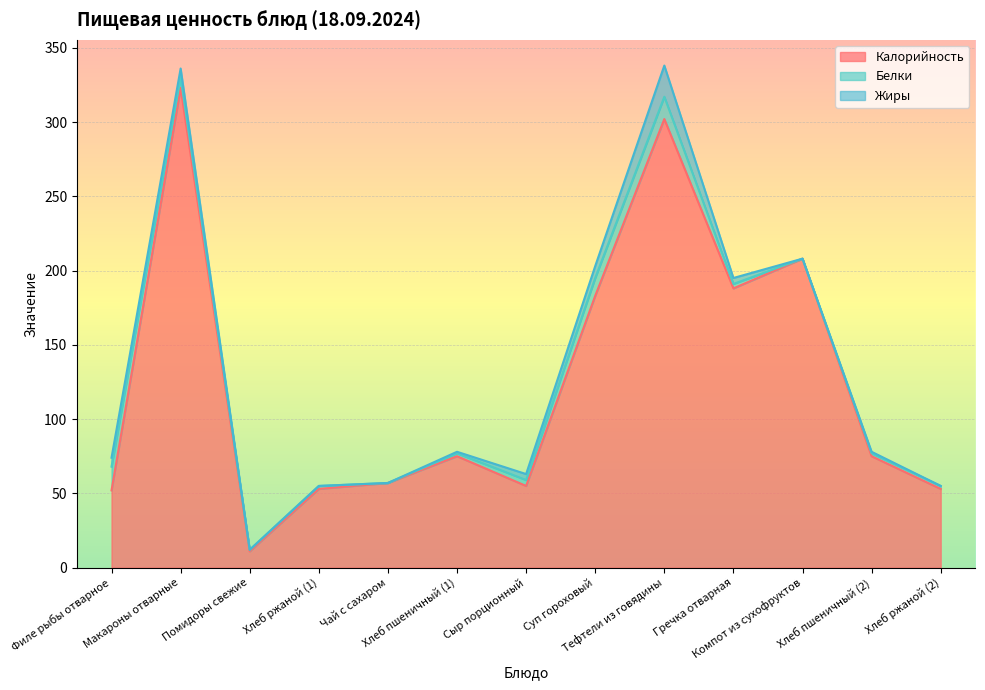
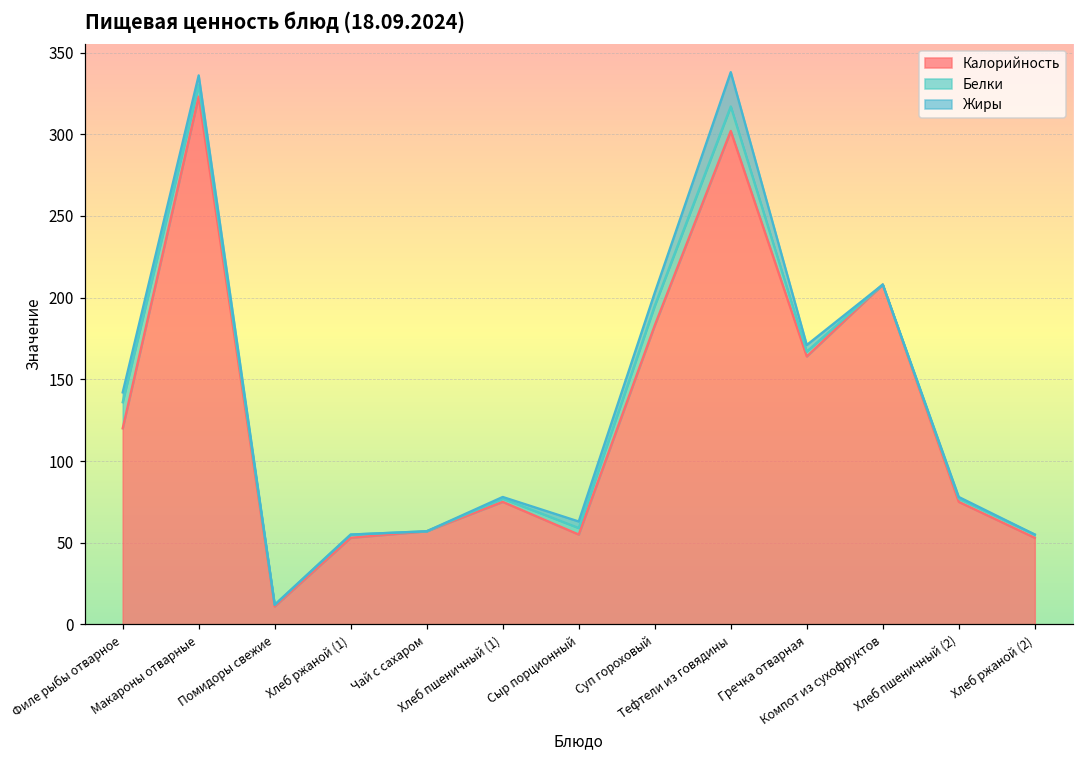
  {
    "Калорийность": {
-     "Филе рыбы отварное": 52,
+     "Филе рыбы отварное": 120,
      "Макароны отварные": 323,
      "Хлеб ржаной (1)": 53,
      "Хлеб пшеничный (1)": 75,
      "Сыр порционный": 55,
      "Суп гороховый": 183,
      "Тефтели из говядины": 302,
-     "Гречка отварная": 188,
+     "Гречка отварная": 164,
      "Хлеб пшеничный (2)": 75,
      "Хлеб ржаной (2)": 53
    }
  }
